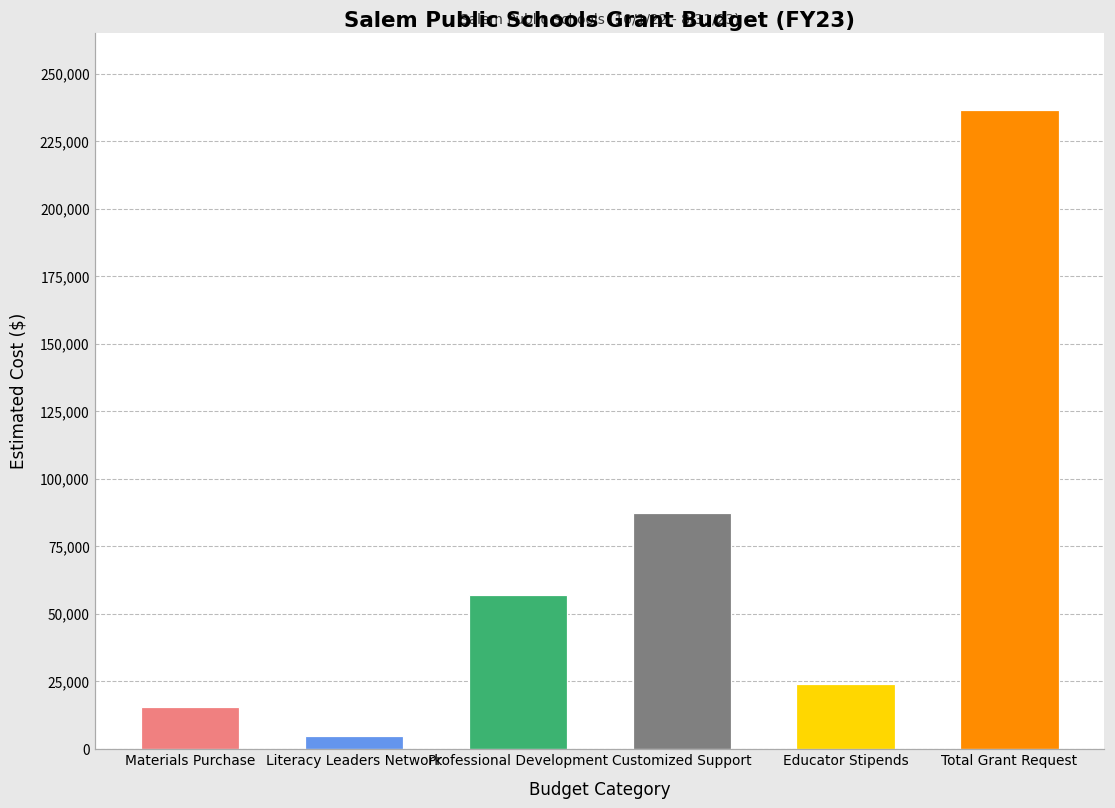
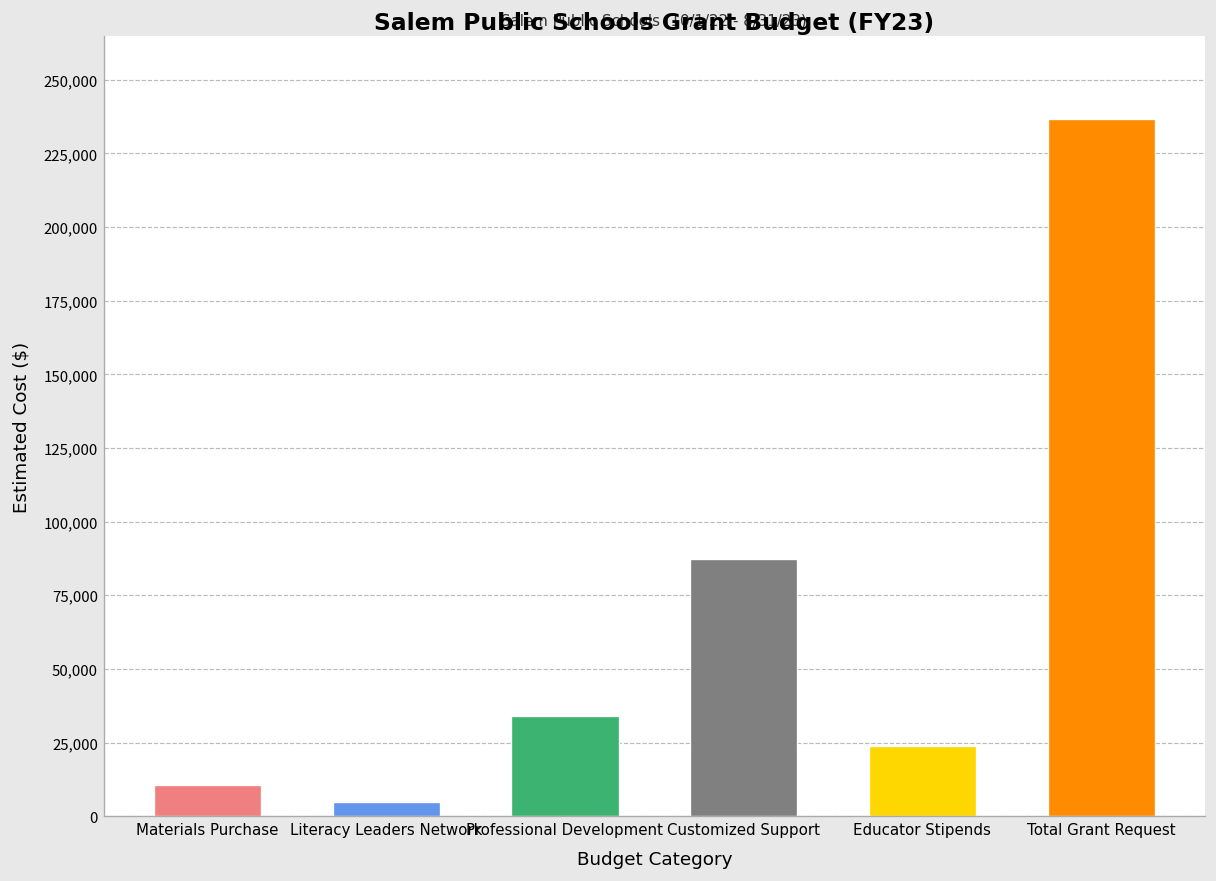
  {
-   "Materials Purchase": "16,000",
+   "Materials Purchase": "11,000",
    "Literacy Leaders Network": "5,000",
-   "Professional Development": "57,000",
+   "Professional Development": "34,000",
    "Customized Support": "87,000",
    "Educator Stipends": "24,000",
    "Total Grant Request": "237,000"
  }
